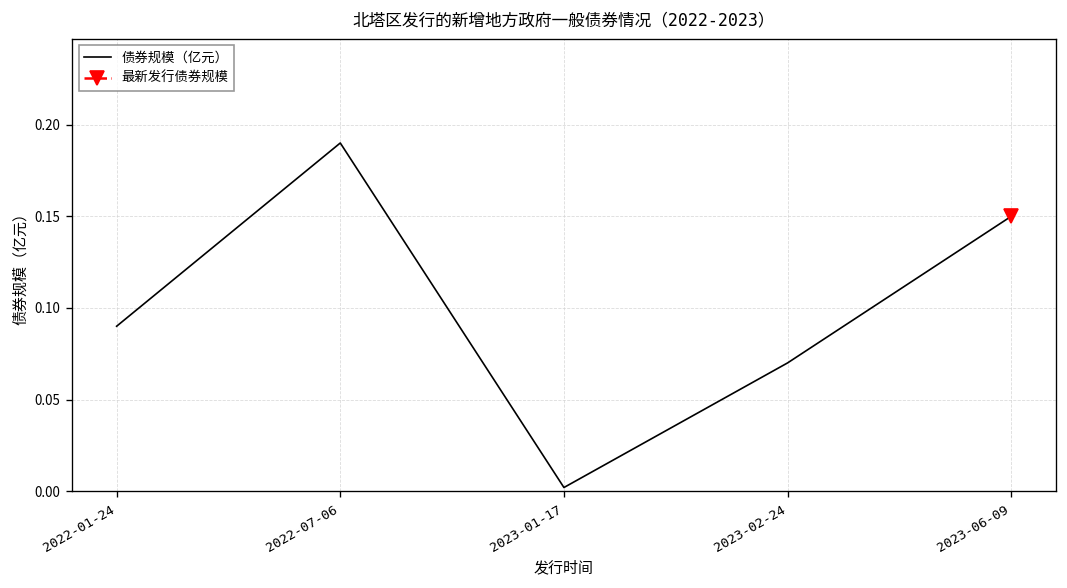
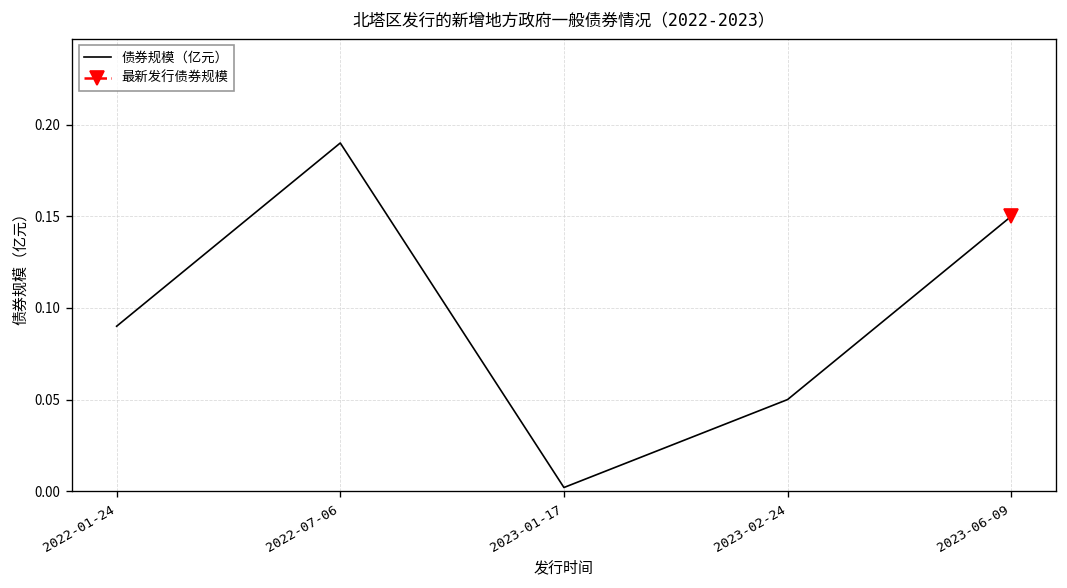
  {
    "债券规模（亿元）": {
      "2022-01-24": 0.09,
      "2022-07-06": 0.19,
      "2023-01-17": 0.002,
-     "2023-02-24": 0.07
+     "2023-02-24": 0.05
    }
  }
